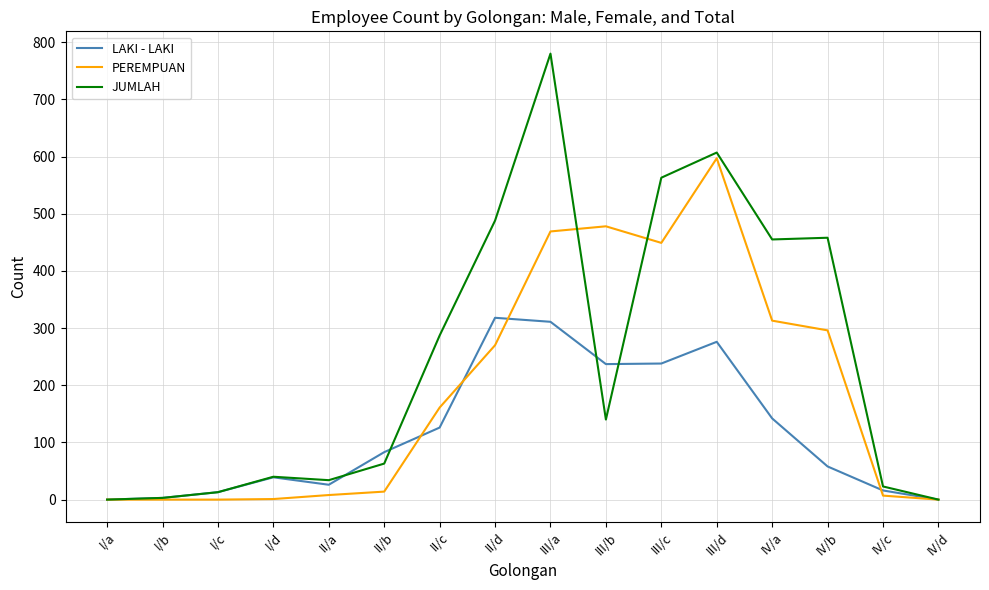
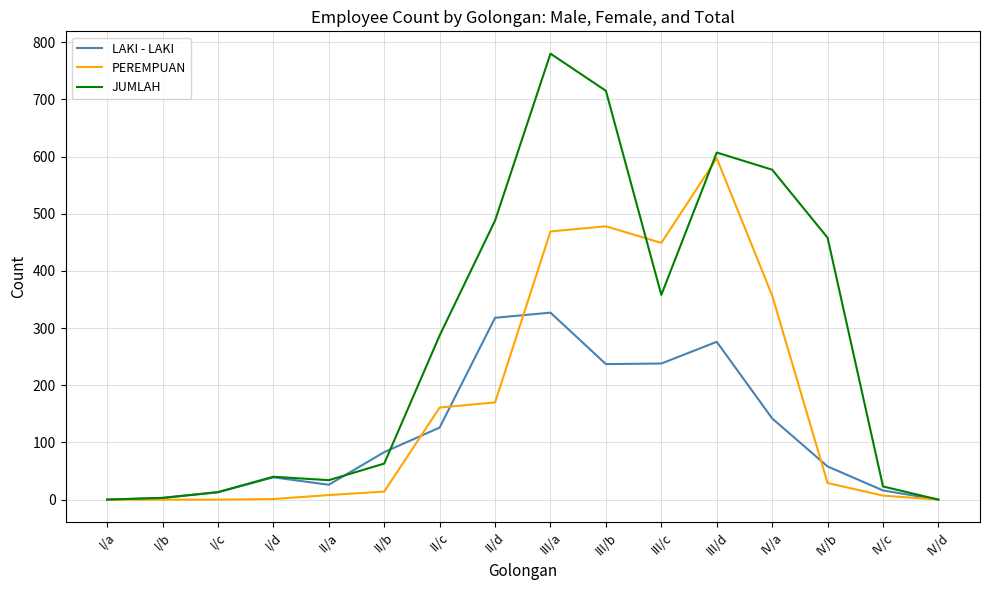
  {
    "LAKI - LAKI": {
      "II/a": 30,
      "II/b": 80,
      "II/c": 130,
      "II/d": 320,
-     "III/a": 310,
+     "III/a": 330,
      "III/b": 240,
      "III/c": 240,
      "III/d": 280,
      "IV/a": 140,
      "IV/b": 60,
      "IV/c": 20
    },
    "PEREMPUAN": {
      "I/c": 0,
      "I/d": 0,
      "II/a": 10,
      "II/b": 10,
      "II/c": 160,
-     "II/d": 270,
+     "II/d": 170,
      "III/a": 470,
      "III/b": 480,
      "III/c": 450,
      "III/d": 600,
-     "IV/a": 310,
-     "IV/b": 300,
+     "IV/a": 360,
+     "IV/b": 30,
      "IV/c": 10
    },
    "JUMLAH": {
      "II/a": 30,
      "II/b": 60,
      "II/c": 290,
      "II/d": 490,
      "III/a": 780,
-     "III/b": 140,
-     "III/c": 560,
+     "III/b": 720,
+     "III/c": 360,
      "III/d": 610,
-     "IV/a": 460,
+     "IV/a": 580,
      "IV/b": 460,
      "IV/c": 20
    }
  }
